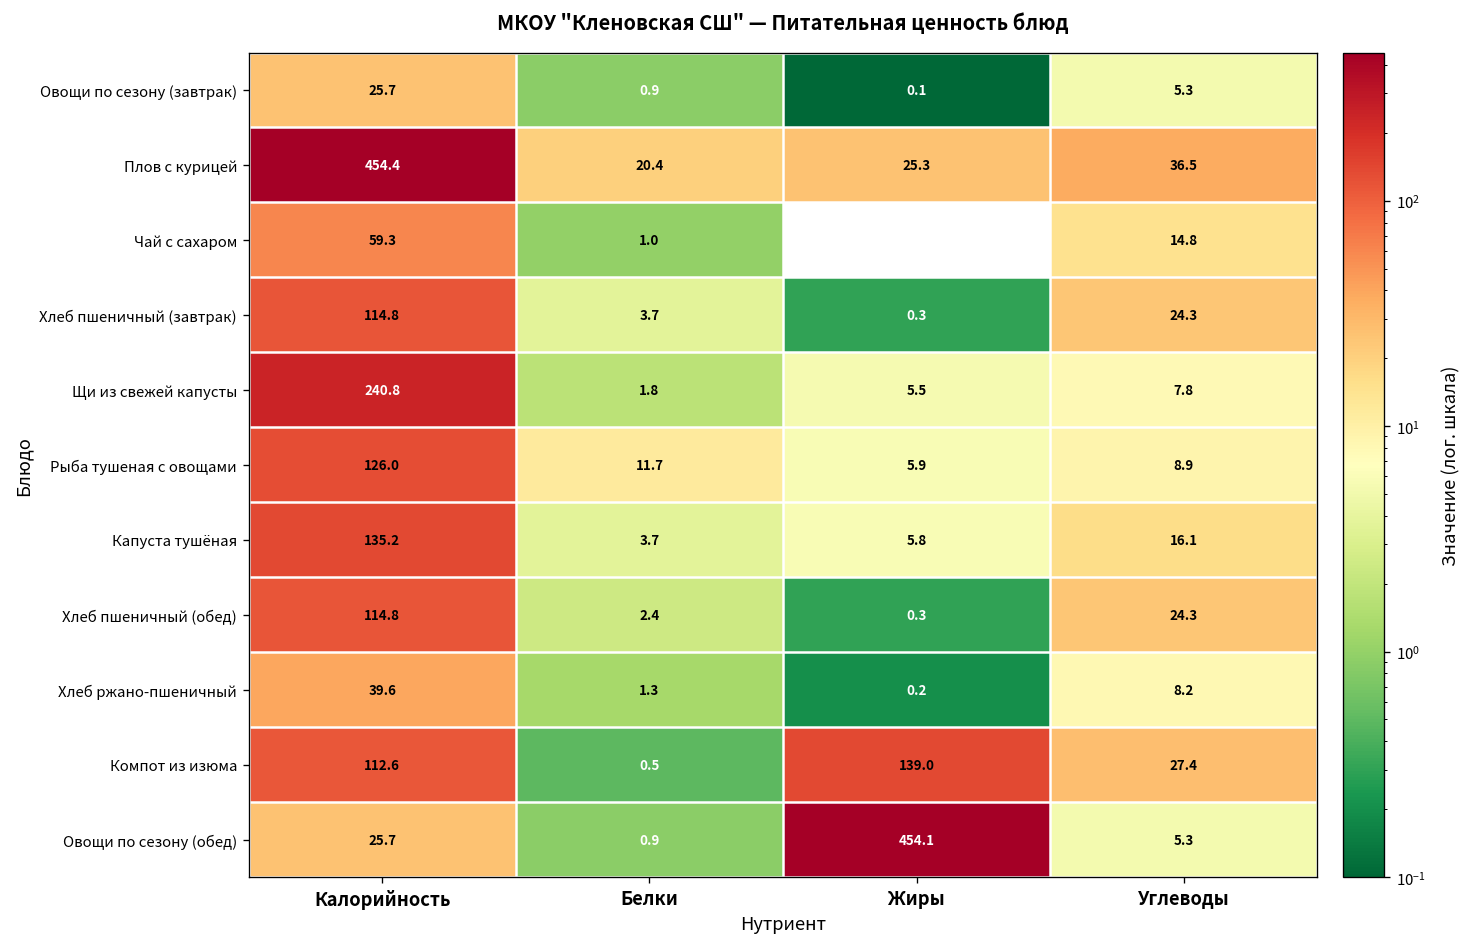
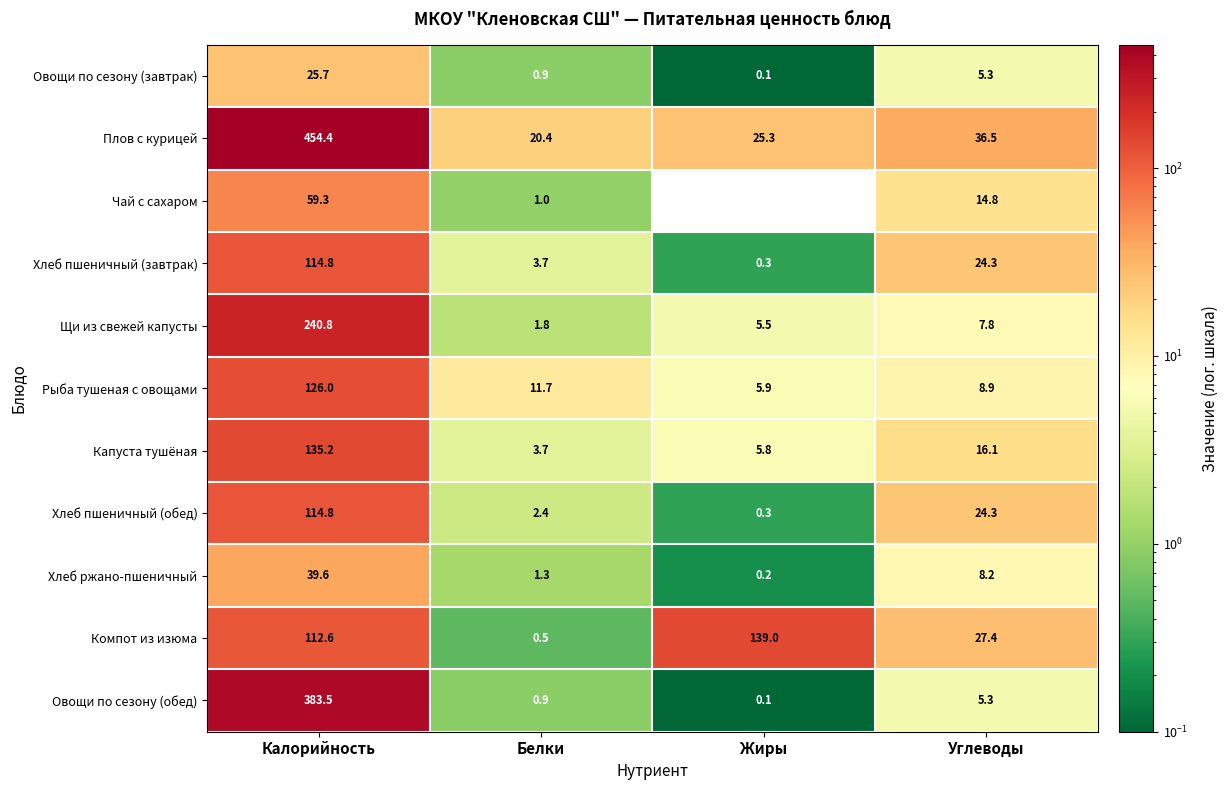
  {
    "Овощи по сезону (завтрак)": {
      "Калорийность": 25.7,
      "Белки": 0.9,
      "Жиры": 0.1,
      "Углеводы": 5.3
    },
    "Плов с курицей": {
      "Калорийность": 454.4,
      "Белки": 20.4,
      "Жиры": 25.3,
      "Углеводы": 36.5
    },
    "Чай с сахаром": {
      "Калорийность": 59.3,
      "Белки": 1.0,
      "Углеводы": 14.8
    },
    "Хлеб пшеничный (завтрак)": {
      "Калорийность": 114.8,
      "Белки": 3.7,
      "Жиры": 0.3,
      "Углеводы": 24.3
    },
    "Щи из свежей капусты": {
      "Калорийность": 240.8,
      "Белки": 1.8,
      "Жиры": 5.5,
      "Углеводы": 7.8
    },
    "Рыба тушеная с овощами": {
      "Калорийность": 126.0,
      "Белки": 11.7,
      "Жиры": 5.9,
      "Углеводы": 8.9
    },
    "Капуста тушёная": {
      "Калорийность": 135.2,
      "Белки": 3.7,
      "Жиры": 5.8,
      "Углеводы": 16.1
    },
    "Хлеб пшеничный (обед)": {
      "Калорийность": 114.8,
      "Белки": 2.4,
      "Жиры": 0.3,
      "Углеводы": 24.3
    },
    "Хлеб ржано-пшеничный": {
      "Калорийность": 39.6,
      "Белки": 1.3,
      "Жиры": 0.2,
      "Углеводы": 8.2
    },
    "Компот из изюма": {
      "Калорийность": 112.6,
      "Белки": 0.5,
      "Жиры": 139.0,
      "Углеводы": 27.4
    },
    "Овощи по сезону (обед)": {
-     "Калорийность": 25.7,
+     "Калорийность": 383.5,
      "Белки": 0.9,
-     "Жиры": 454.1,
+     "Жиры": 0.1,
      "Углеводы": 5.3
    }
  }
